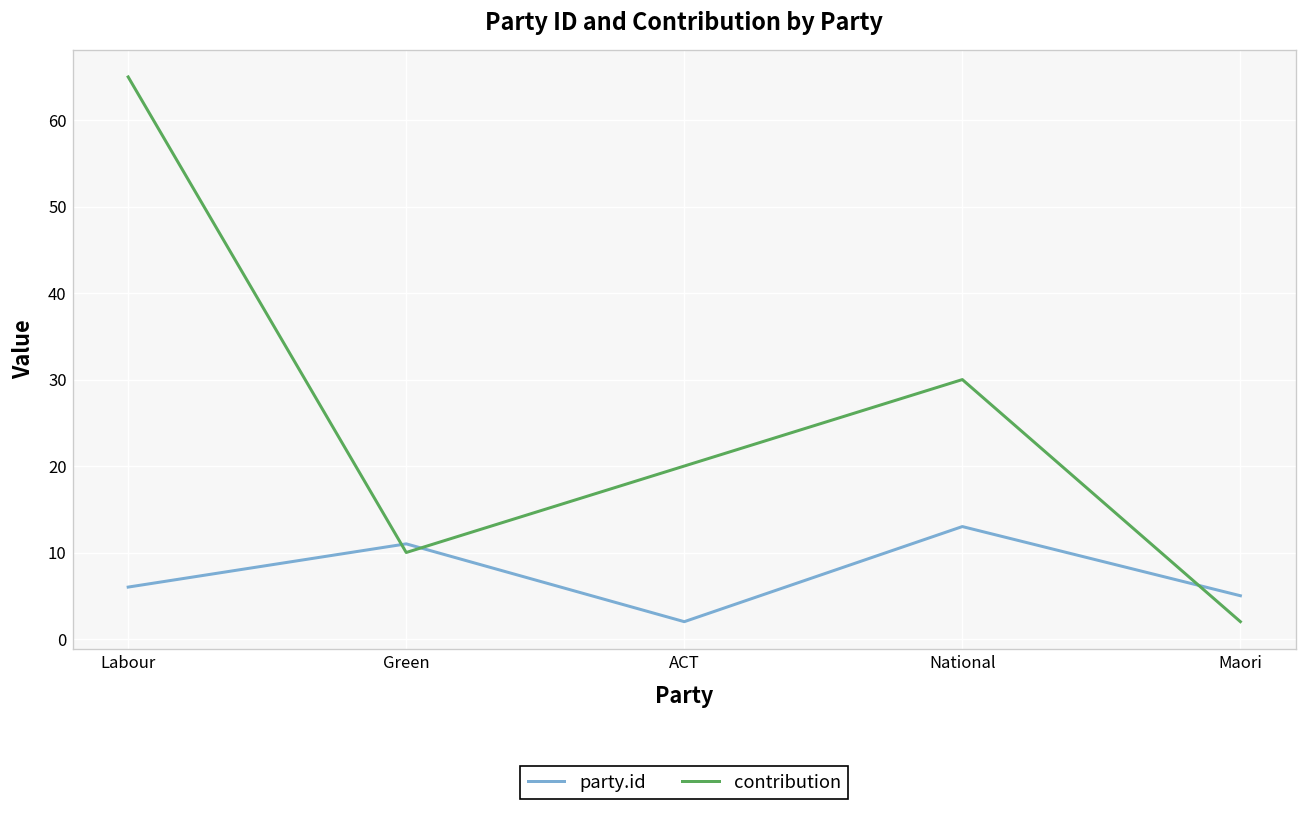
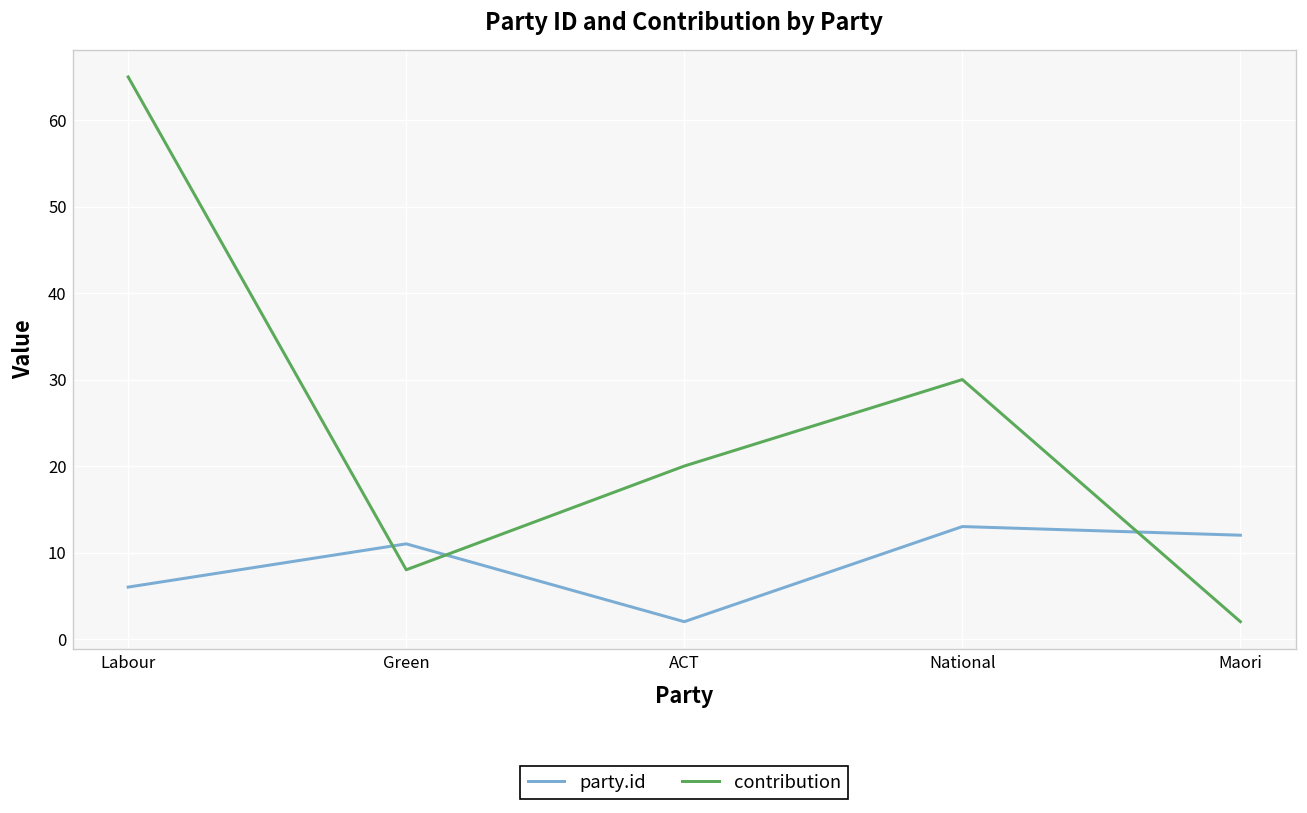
  {
    "party.id": {
      "Labour": 6,
      "Green": 11,
      "ACT": 2,
      "National": 13,
-     "Maori": 5
+     "Maori": 12
    },
    "contribution": {
      "Labour": 65,
-     "Green": 10,
+     "Green": 8,
      "ACT": 20,
      "National": 30,
      "Maori": 2
    }
  }
